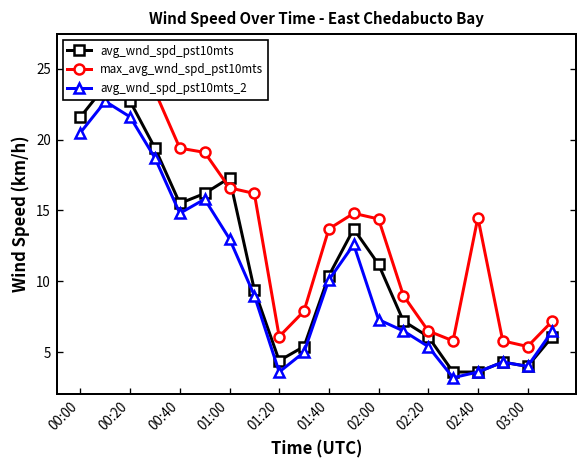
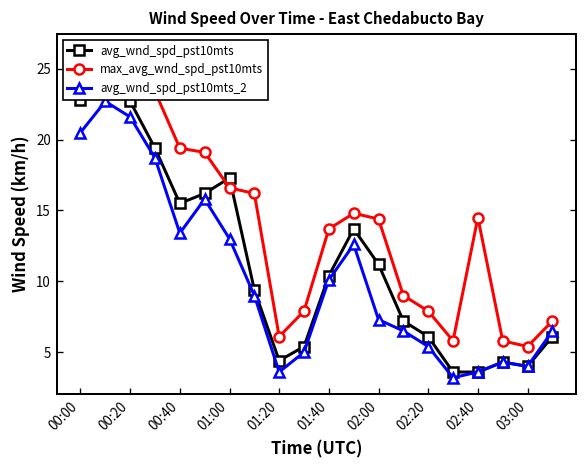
  {
    "avg_wnd_spd_pst10mts": {
-     "00:00": 21.6,
+     "00:00": 22.8,
      "00:20": 22.7,
      "00:40": 15.5,
      "01:00": 17.3,
      "01:20": 4.4,
      "01:40": 10.4,
      "02:00": 11.2,
      "02:20": 6.1
    },
    "max_avg_wnd_spd_pst10mts": {
      "00:40": 19.4,
      "01:00": 16.6,
      "01:20": 6.1,
      "01:40": 13.7,
      "02:00": 14.4,
-     "02:20": 6.5,
+     "02:20": 7.9,
      "02:40": 14.5,
      "03:00": 5.4
    },
    "avg_wnd_spd_pst10mts_2": {
      "00:00": 20.5,
      "00:20": 21.6,
-     "00:40": 14.8,
+     "00:40": 13.4,
      "01:00": 13.0,
      "01:20": 3.6,
      "01:40": 10.1,
      "02:00": 7.3,
      "02:20": 5.4
    }
  }
